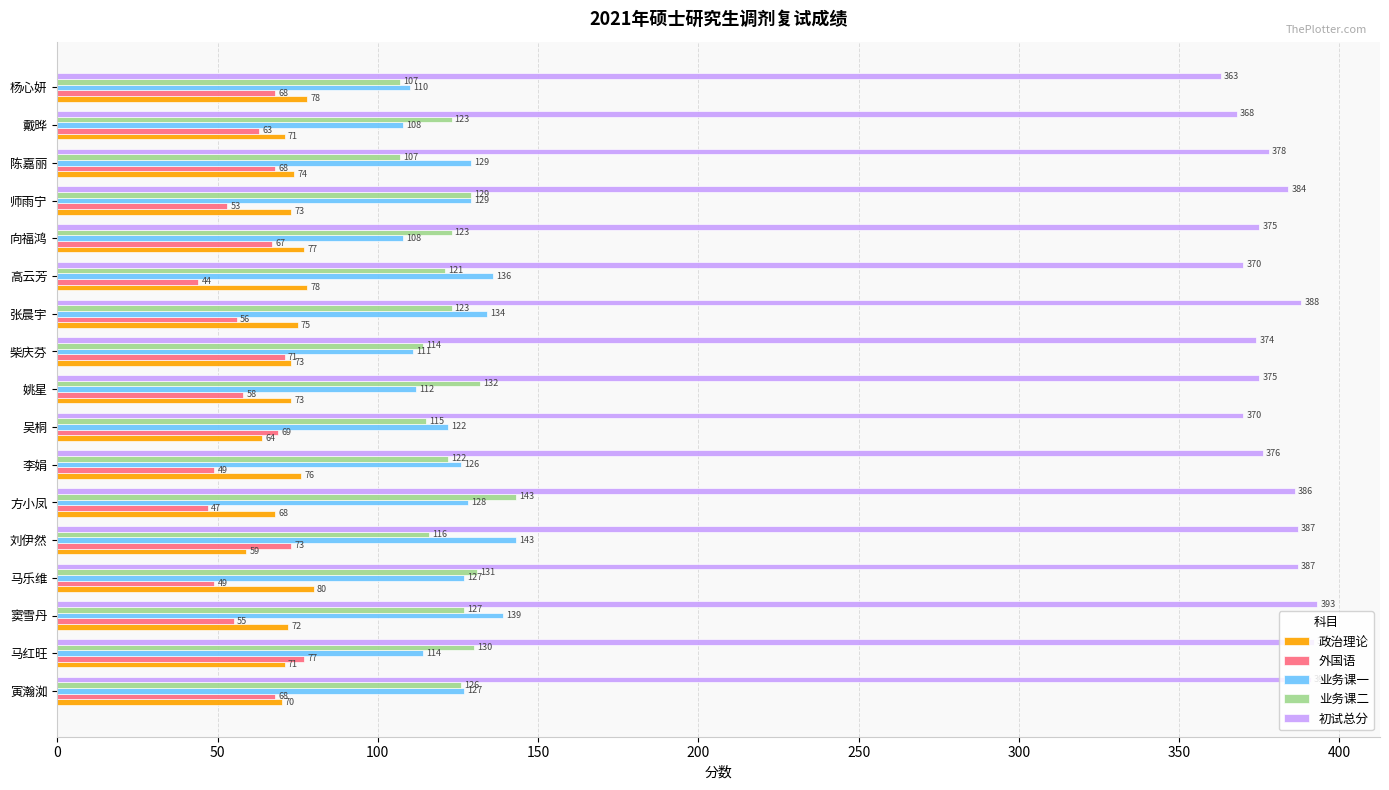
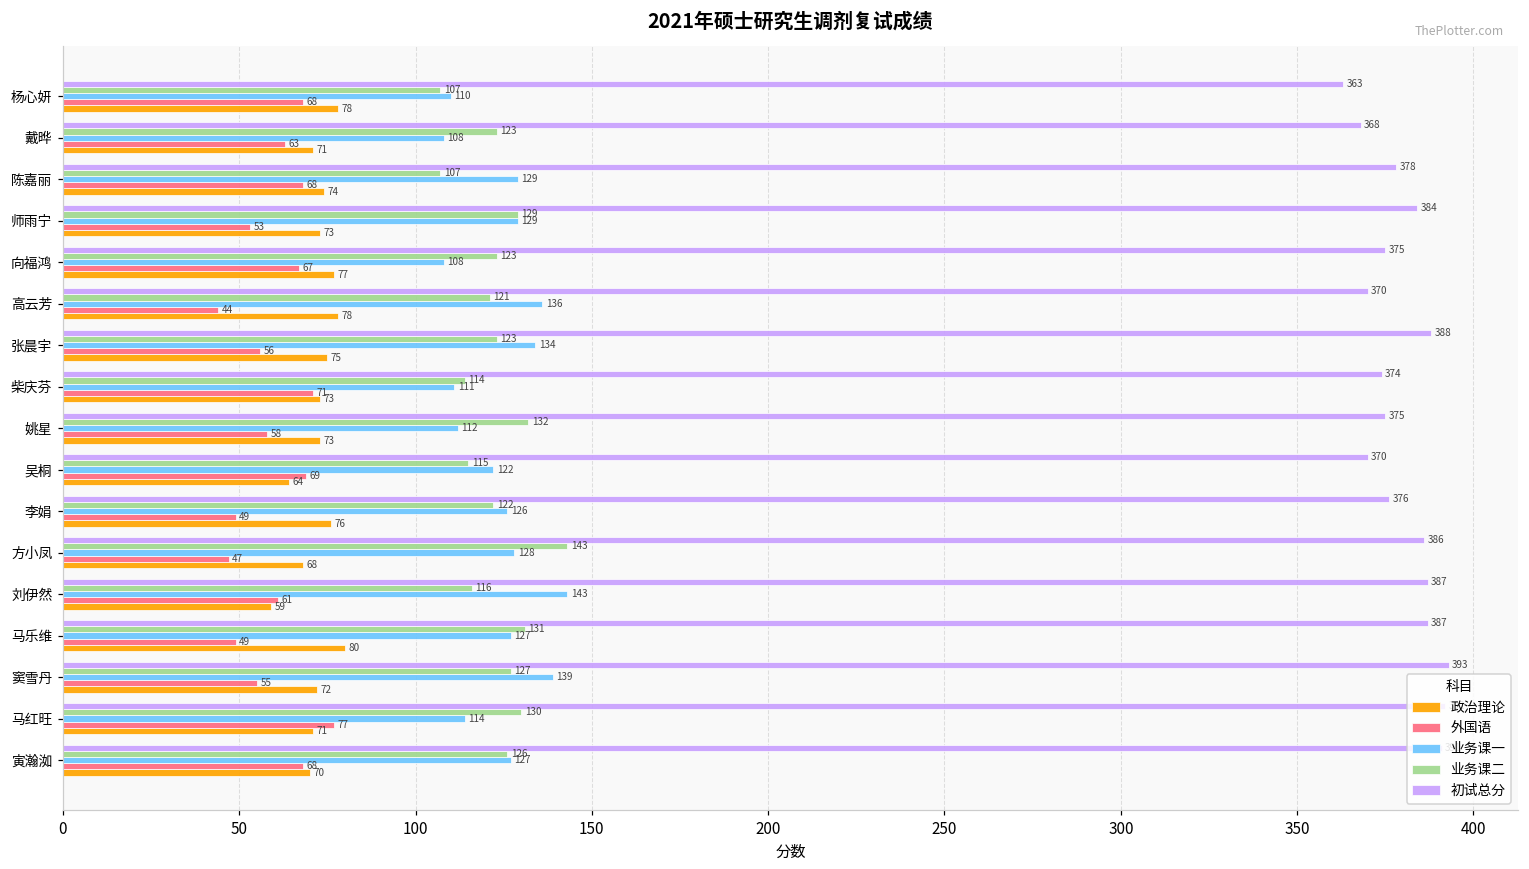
  {
    "政治理论": {
      "杨心妍": 78,
      "戴晔": 71,
      "陈嘉丽": 74,
      "师雨宁": 73,
      "向福鸿": 77,
      "高云芳": 78,
      "张晨宇": 75,
      "柴庆芬": 73,
      "姚星": 73,
      "吴桐": 64,
      "李娟": 76,
      "方小凤": 68,
      "刘伊然": 59,
      "马乐维": 80,
      "窦雪丹": 72,
      "马红旺": 71,
      "寅瀚洳": 70
    },
    "外国语": {
      "杨心妍": 68,
      "戴晔": 63,
      "陈嘉丽": 68,
      "师雨宁": 53,
      "向福鸿": 67,
      "高云芳": 44,
      "张晨宇": 56,
      "柴庆芬": 71,
      "姚星": 58,
      "吴桐": 69,
      "李娟": 49,
      "方小凤": 47,
-     "刘伊然": 73,
+     "刘伊然": 61,
      "马乐维": 49,
      "窦雪丹": 55,
      "马红旺": 77,
      "寅瀚洳": 68
    },
    "业务课一": {
      "杨心妍": 110,
      "戴晔": 108,
      "陈嘉丽": 129,
      "向福鸿": 108,
      "高云芳": 136,
      "张晨宇": 134,
      "柴庆芬": 111,
      "姚星": 112,
      "吴桐": 122,
      "李娟": 126,
      "方小凤": 128,
      "刘伊然": 143,
      "马乐维": 127,
      "窦雪丹": 139,
      "马红旺": 114
    },
    "业务课二": {
      "杨心妍": 107,
      "戴晔": 123,
      "陈嘉丽": 107,
      "向福鸿": 123,
      "高云芳": 121,
      "张晨宇": 123,
      "柴庆芬": 114,
      "姚星": 132,
      "吴桐": 115,
      "李娟": 122,
      "方小凤": 143,
      "刘伊然": 116,
      "马乐维": 131,
      "窦雪丹": 127,
      "马红旺": 130
    },
    "初试总分": {
      "杨心妍": 363,
      "戴晔": 368,
      "陈嘉丽": 378,
      "师雨宁": 384,
      "向福鸿": 375,
      "高云芳": 370,
      "张晨宇": 388,
      "柴庆芬": 374,
      "姚星": 375,
      "吴桐": 370,
      "李娟": 376,
      "方小凤": 386,
      "刘伊然": 387,
      "马乐维": 387,
      "窦雪丹": 393
    }
  }
